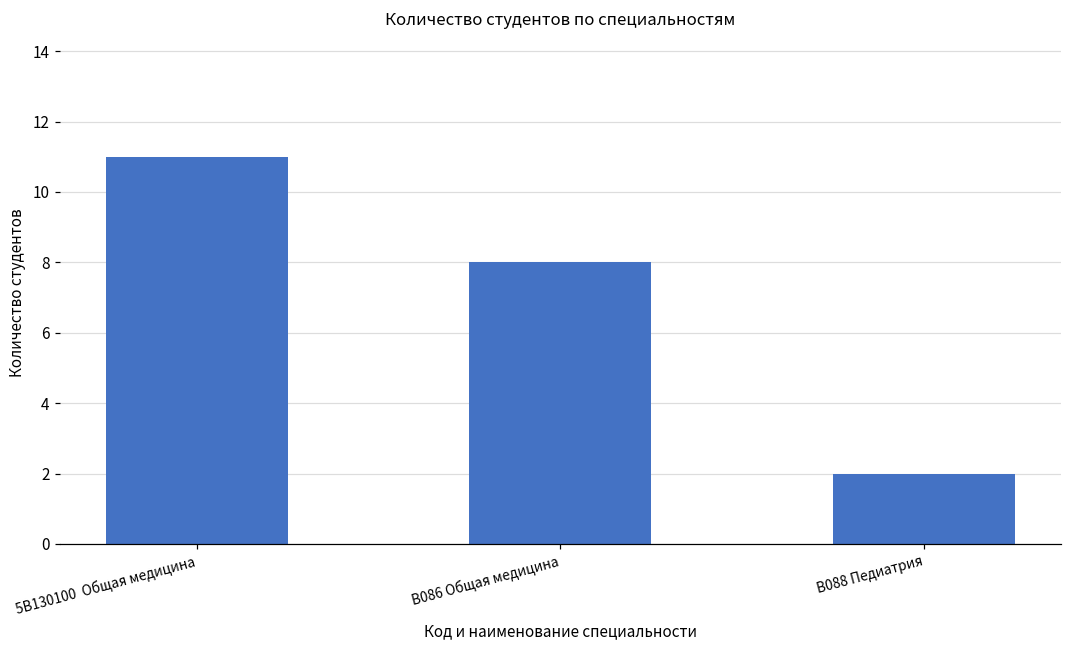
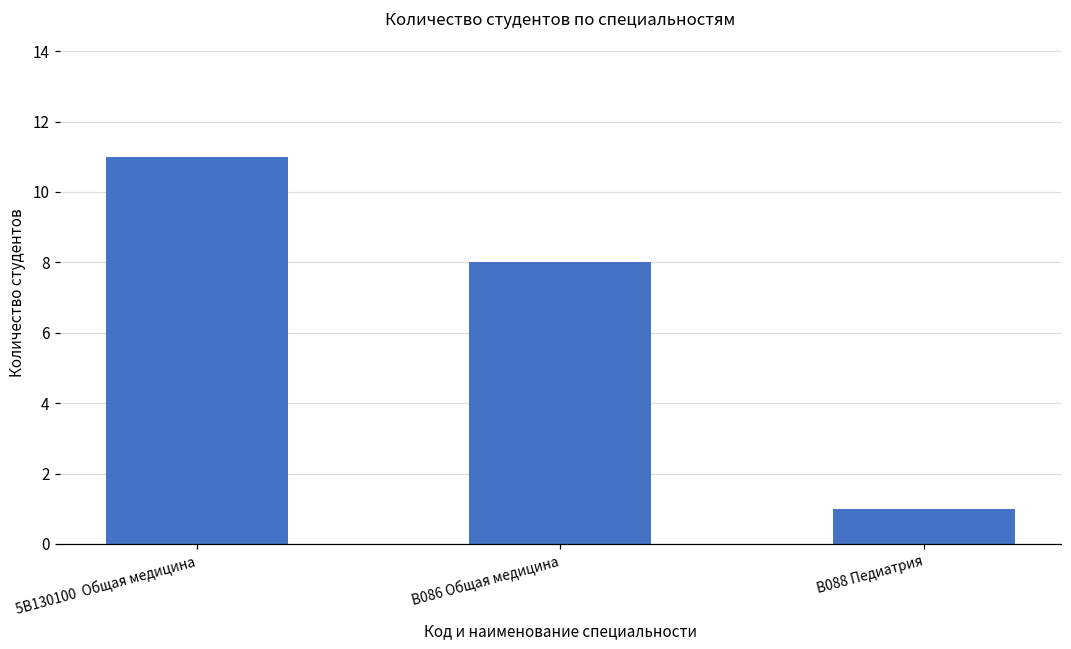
  {
    "5В130100 Общая медицина": 11,
    "В086 Общая медицина": 8,
-   "В088 Педиатрия": 2
+   "В088 Педиатрия": 1
  }
